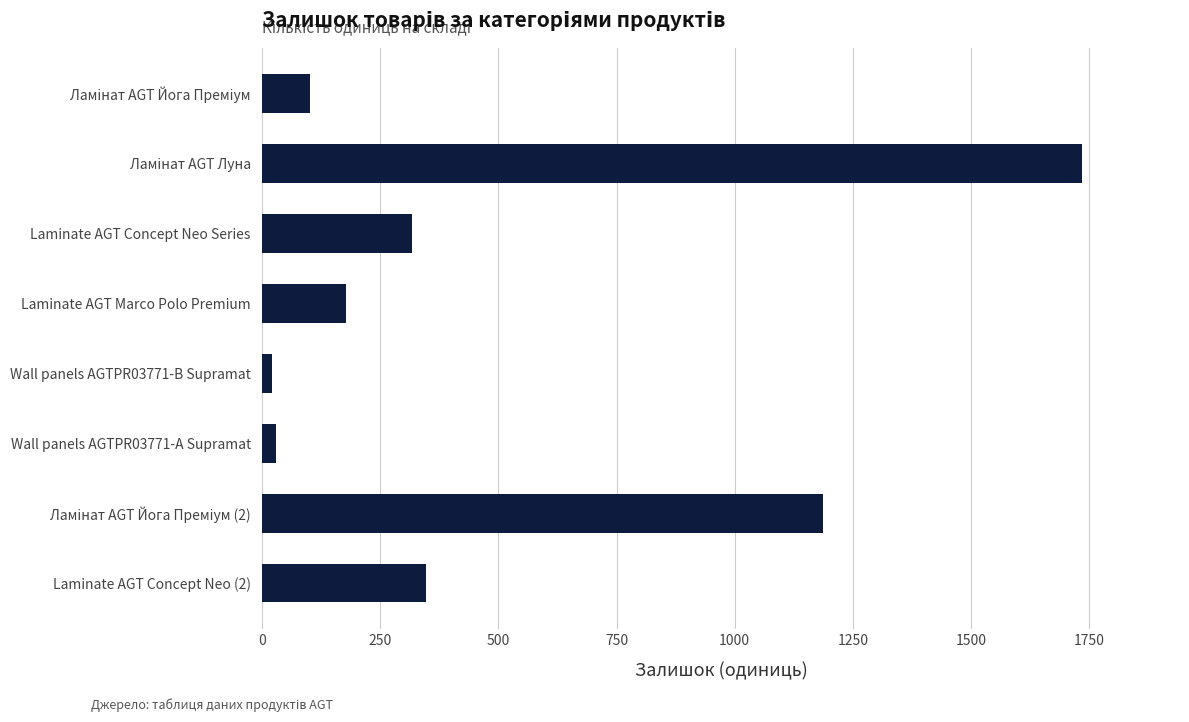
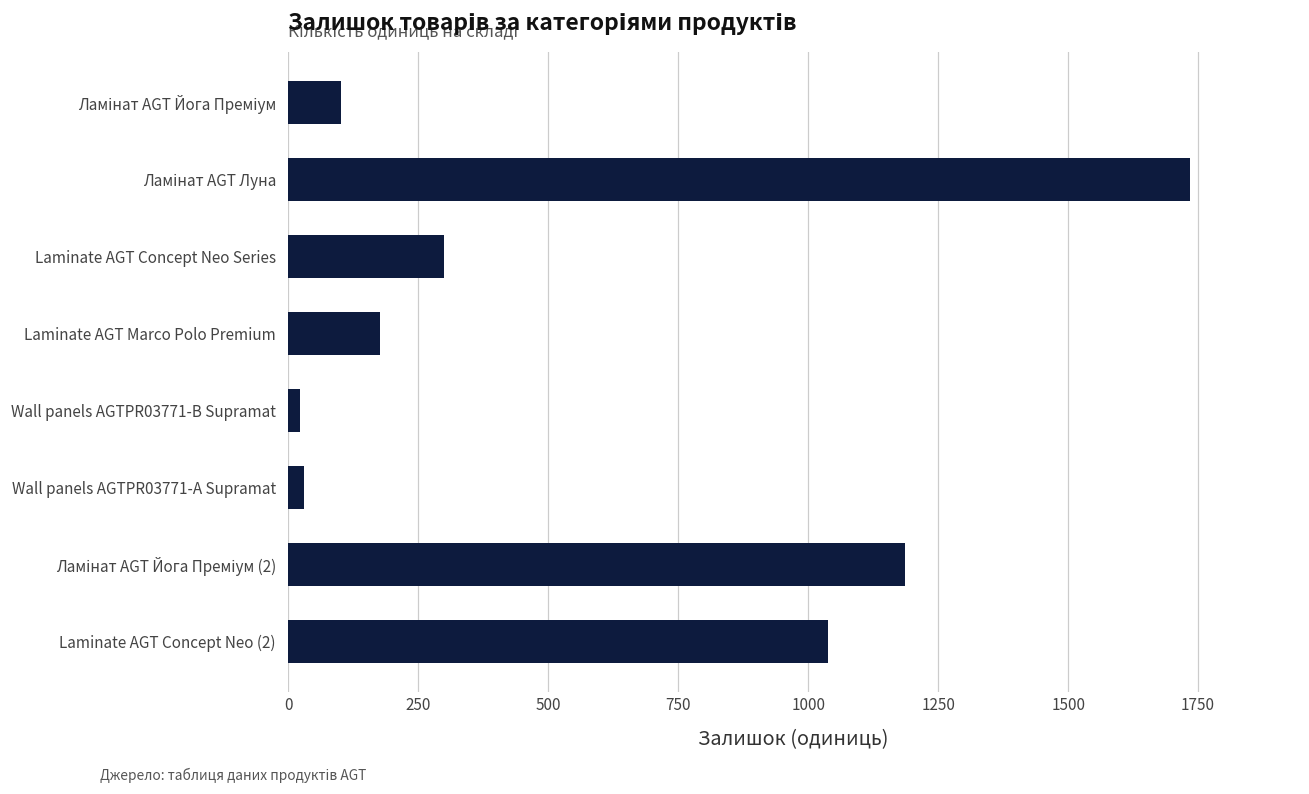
  {
    "Ламінат AGT Йога Преміум": 100,
    "Ламінат AGT Луна": 1730,
-   "Laminate AGT Concept Neo Series": 320,
+   "Laminate AGT Concept Neo Series": 300,
    "Laminate AGT Marco Polo Premium": 180,
    "Wall panels AGTPR03771-B Supramat": 20,
    "Wall panels AGTPR03771-А Supramat": 30,
    "Ламінат AGT Йога Преміум (2)": 1190,
-   "Laminate AGT Concept Neo (2)": 350
+   "Laminate AGT Concept Neo (2)": 1040
  }
